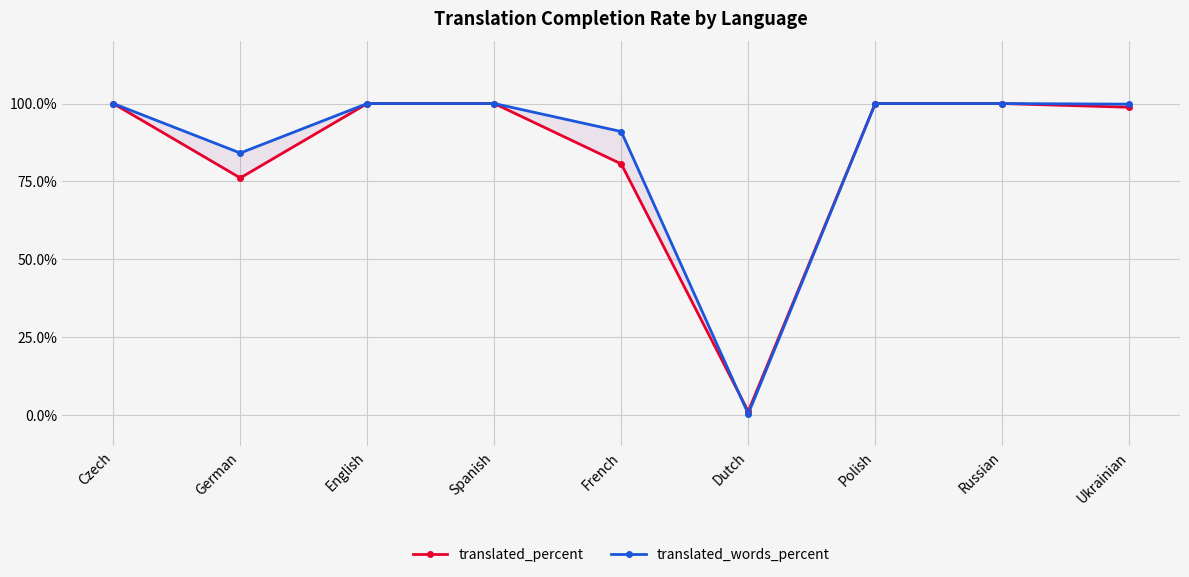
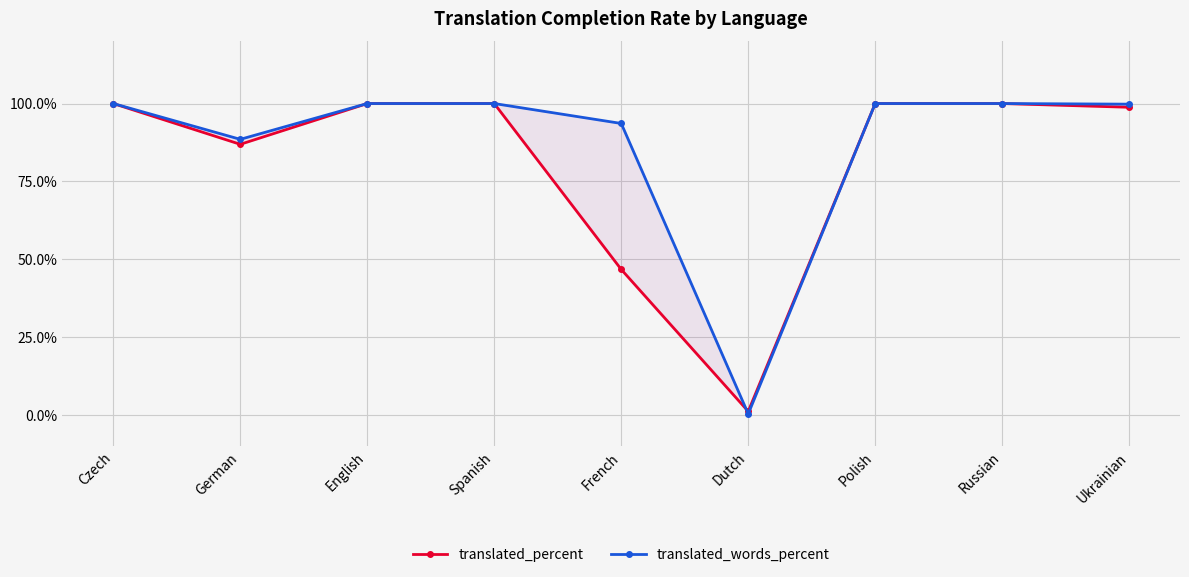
  {
    "translated_percent": {
-     "German": "76%",
-     "French": "81%",
+     "German": "87%",
+     "French": "47%",
      "Ukrainian": "99%"
    },
    "translated_words_percent": {
-     "German": "84%",
-     "French": "91%"
+     "German": "89%",
+     "French": "94%"
    }
  }
